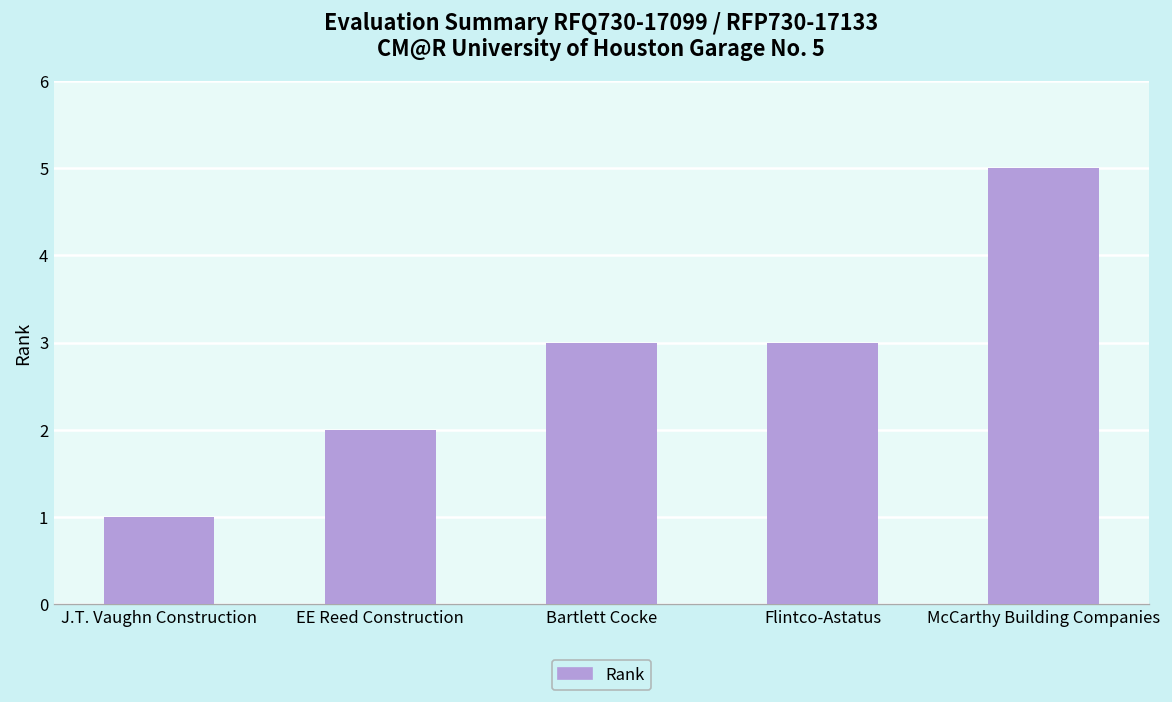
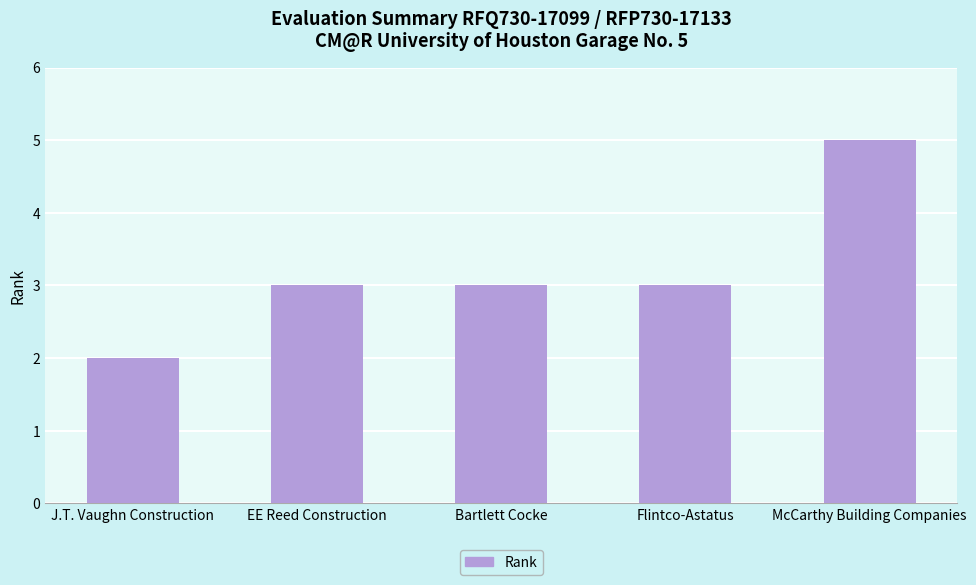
  {
-   "J.T. Vaughn Construction": 1,
-   "EE Reed Construction": 2,
+   "J.T. Vaughn Construction": 2,
+   "EE Reed Construction": 3,
    "Bartlett Cocke": 3,
    "Flintco-Astatus": 3,
    "McCarthy Building Companies": 5
  }
